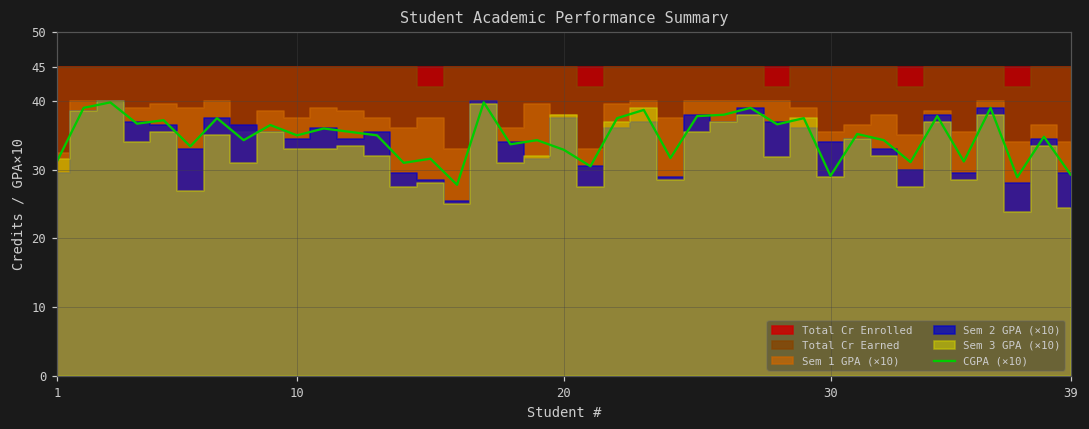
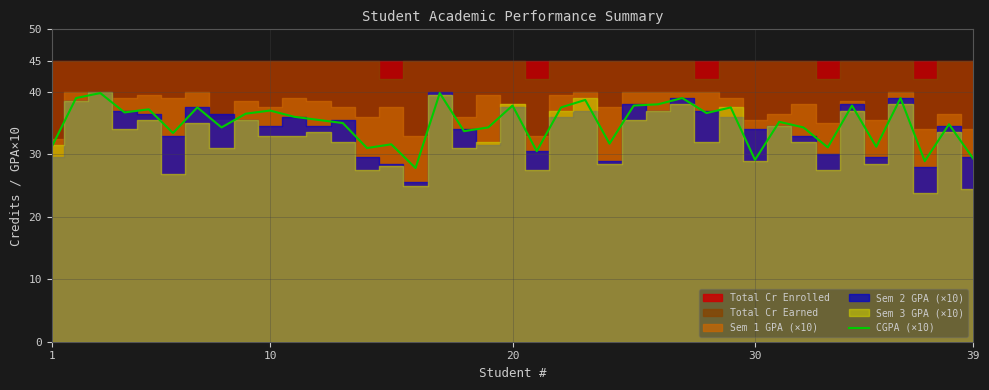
  {
    "CGPA (×10)": {
-     "10": 35,
-     "20": 33,
+     "10": 37,
+     "20": 38,
      "30": 29
    }
  }
